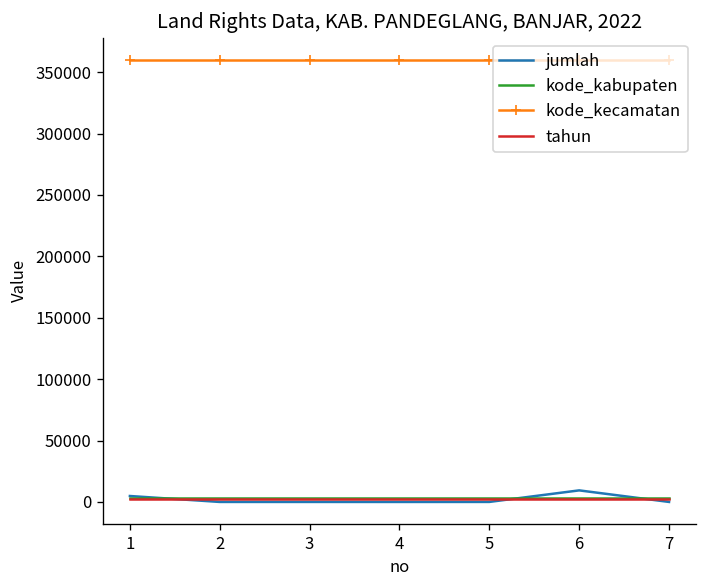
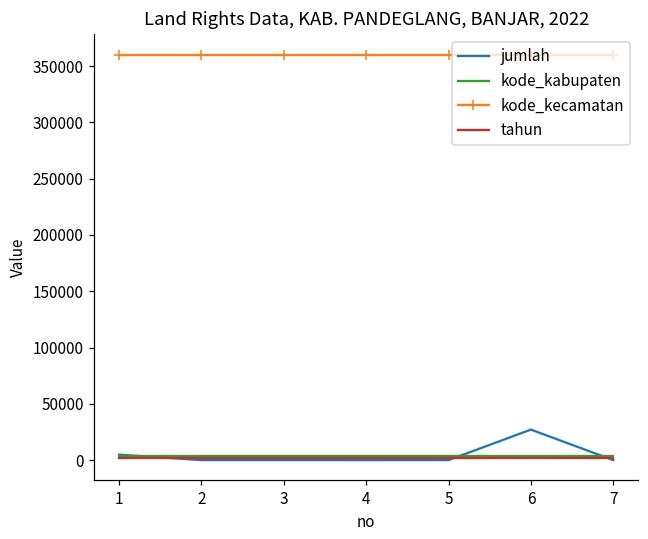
  {
    "jumlah": {
-     "6": 9000
+     "6": 27000
    },
    "kode_kecamatan": {
      "1": 360000,
      "2": 360000,
      "3": 360000,
      "4": 360000,
      "5": 360000
    }
  }
